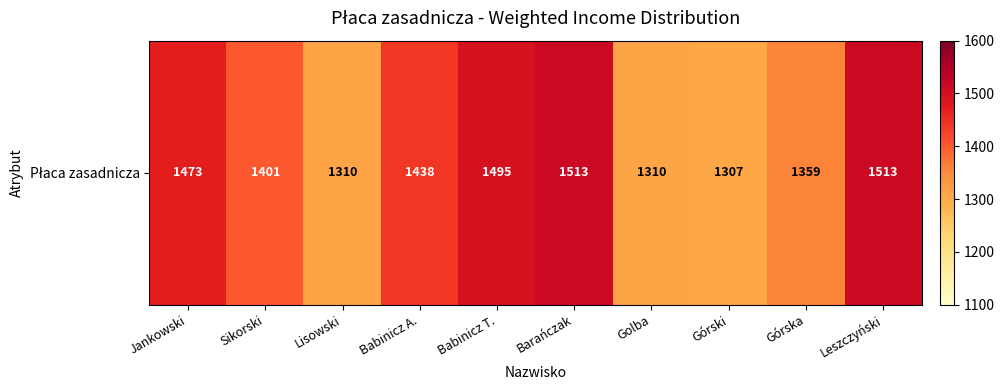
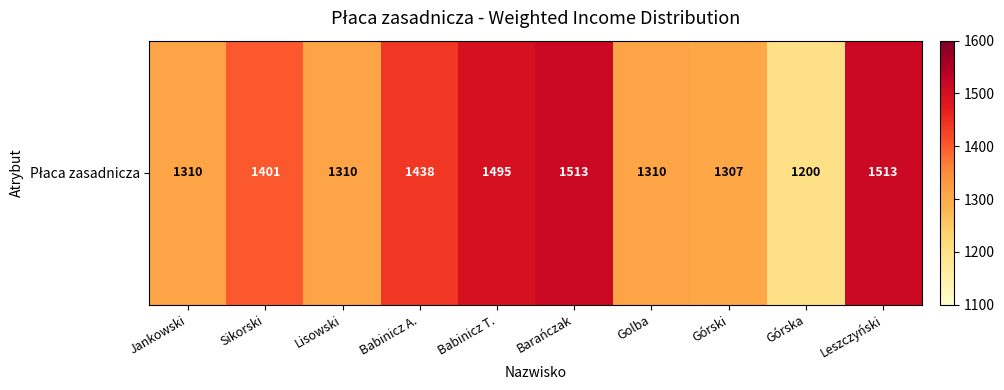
  {
    "Płaca zasadnicza": {
-     "Jankowski": 1473,
+     "Jankowski": 1310,
      "Sikorski": 1401,
      "Lisowski": 1310,
      "Babinicz A.": 1438,
      "Babinicz T.": 1495,
      "Barańczak": 1513,
      "Golba": 1310,
      "Górski": 1307,
-     "Górska": 1359,
+     "Górska": 1200,
      "Leszczyński": 1513
    }
  }
